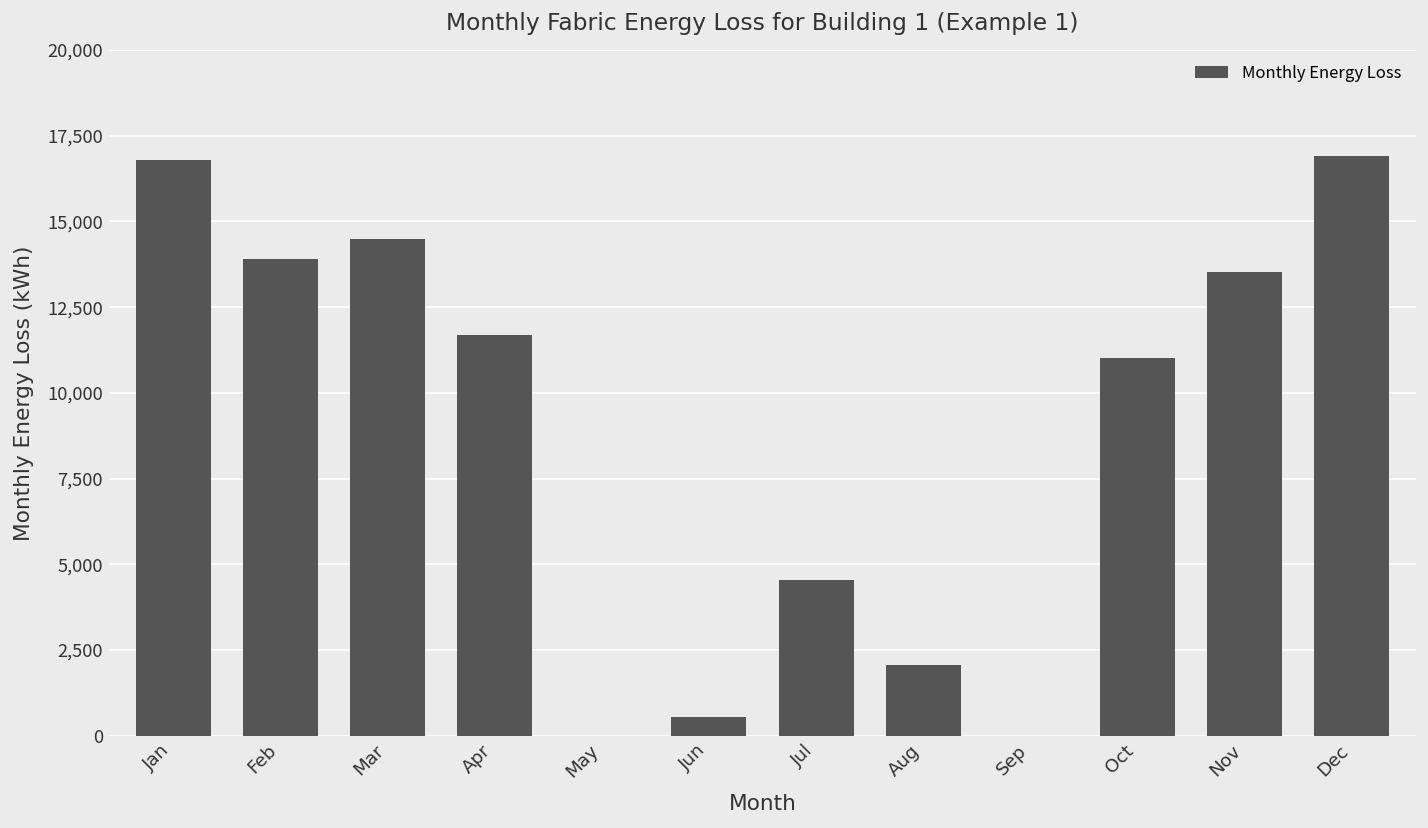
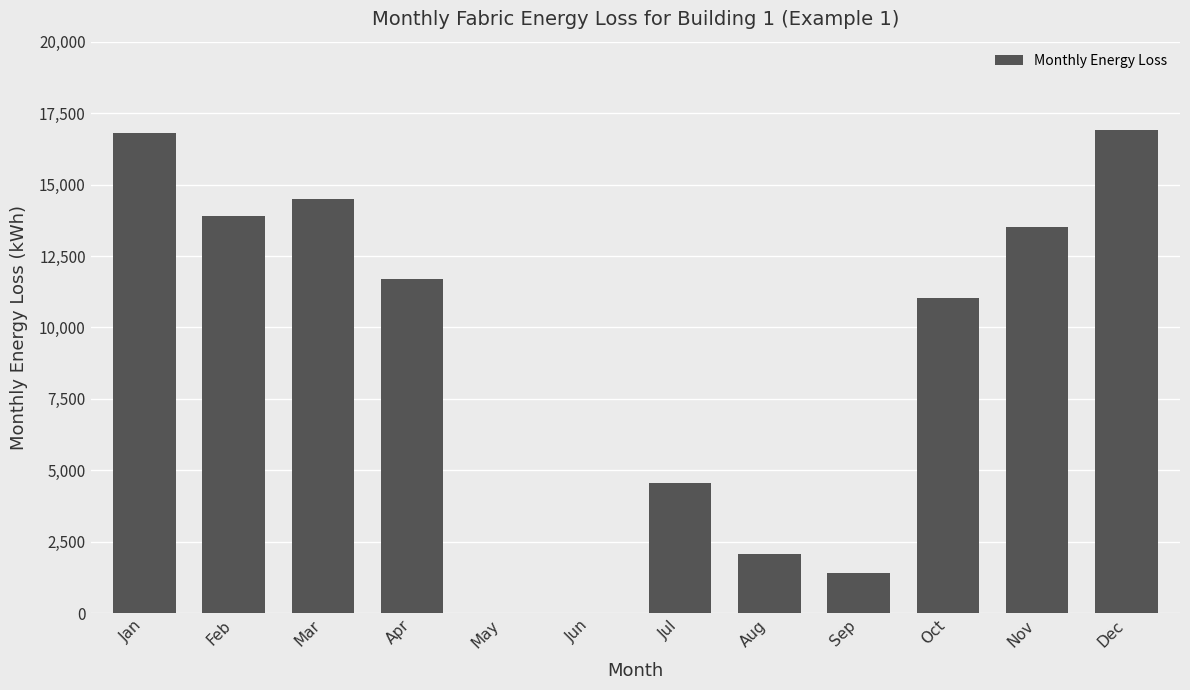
  {
    "Jan": "16,800",
    "Feb": "13,900",
    "Mar": "14,500",
    "Apr": "11,700",
    "May": "0",
-   "Jun": "500",
+   "Jun": "0",
    "Jul": "4,500",
    "Aug": "2,100",
-   "Sep": "0",
+   "Sep": "1,400",
    "Oct": "11,000",
    "Nov": "13,500",
    "Dec": "16,900"
  }
